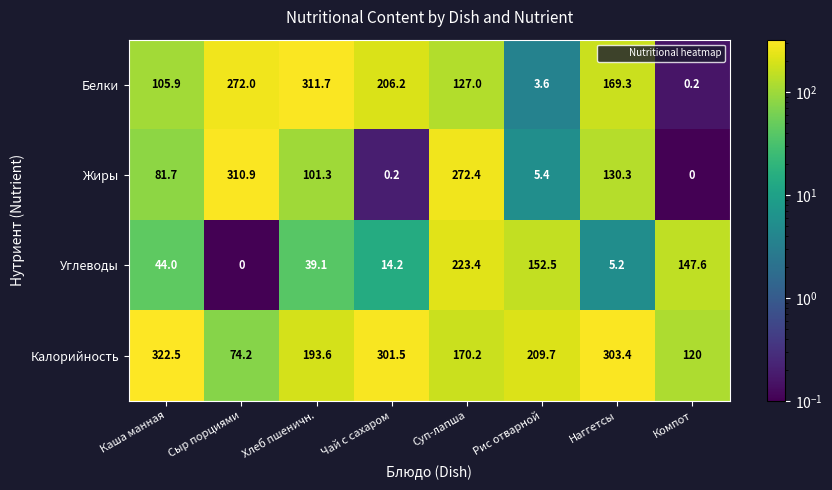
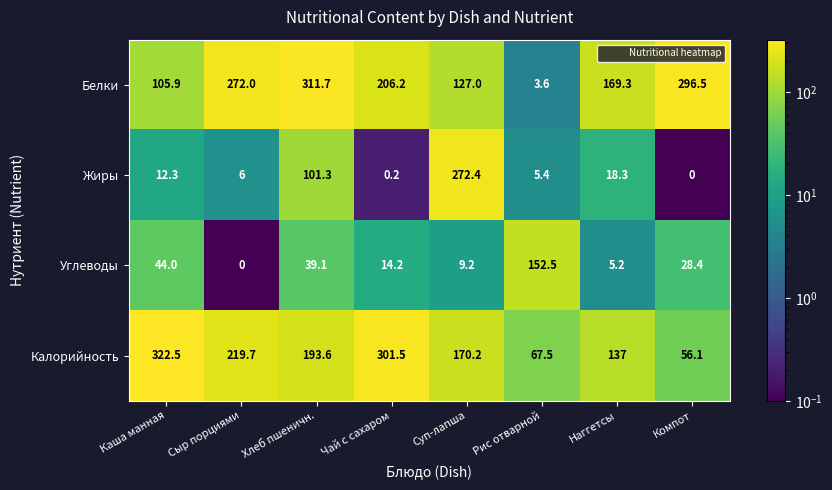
  {
    "Белки": {
      "Каша манная": 105.9,
      "Сыр порциями": 272.0,
      "Хлеб пшеничн.": 311.7,
      "Чай с сахаром": 206.2,
      "Суп-лапша": 127.0,
      "Рис отварной": 3.6,
      "Наггетсы": 169.3,
-     "Компот": 0.2
+     "Компот": 296.5
    },
    "Жиры": {
-     "Каша манная": 81.7,
-     "Сыр порциями": 310.9,
+     "Каша манная": 12.3,
+     "Сыр порциями": 6,
      "Хлеб пшеничн.": 101.3,
      "Чай с сахаром": 0.2,
      "Суп-лапша": 272.4,
      "Рис отварной": 5.4,
-     "Наггетсы": 130.3,
+     "Наггетсы": 18.3,
      "Компот": 0
    },
    "Углеводы": {
      "Каша манная": 44.0,
      "Сыр порциями": 0,
      "Хлеб пшеничн.": 39.1,
      "Чай с сахаром": 14.2,
-     "Суп-лапша": 223.4,
+     "Суп-лапша": 9.2,
      "Рис отварной": 152.5,
      "Наггетсы": 5.2,
-     "Компот": 147.6
+     "Компот": 28.4
    },
    "Калорийность": {
      "Каша манная": 322.5,
-     "Сыр порциями": 74.2,
+     "Сыр порциями": 219.7,
      "Хлеб пшеничн.": 193.6,
      "Чай с сахаром": 301.5,
      "Суп-лапша": 170.2,
-     "Рис отварной": 209.7,
-     "Наггетсы": 303.4,
-     "Компот": 120
+     "Рис отварной": 67.5,
+     "Наггетсы": 137,
+     "Компот": 56.1
    }
  }
